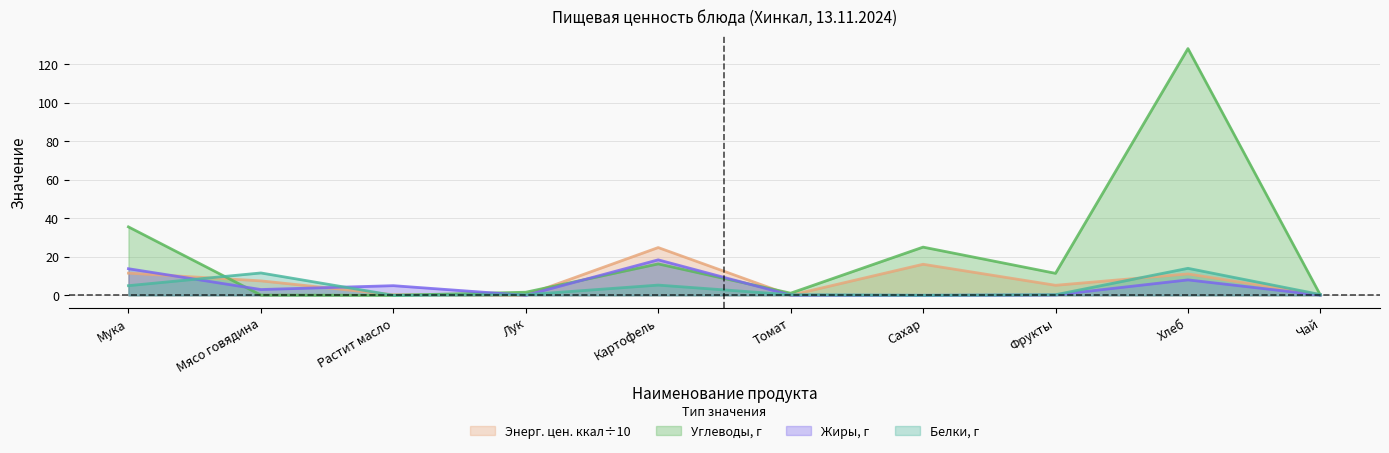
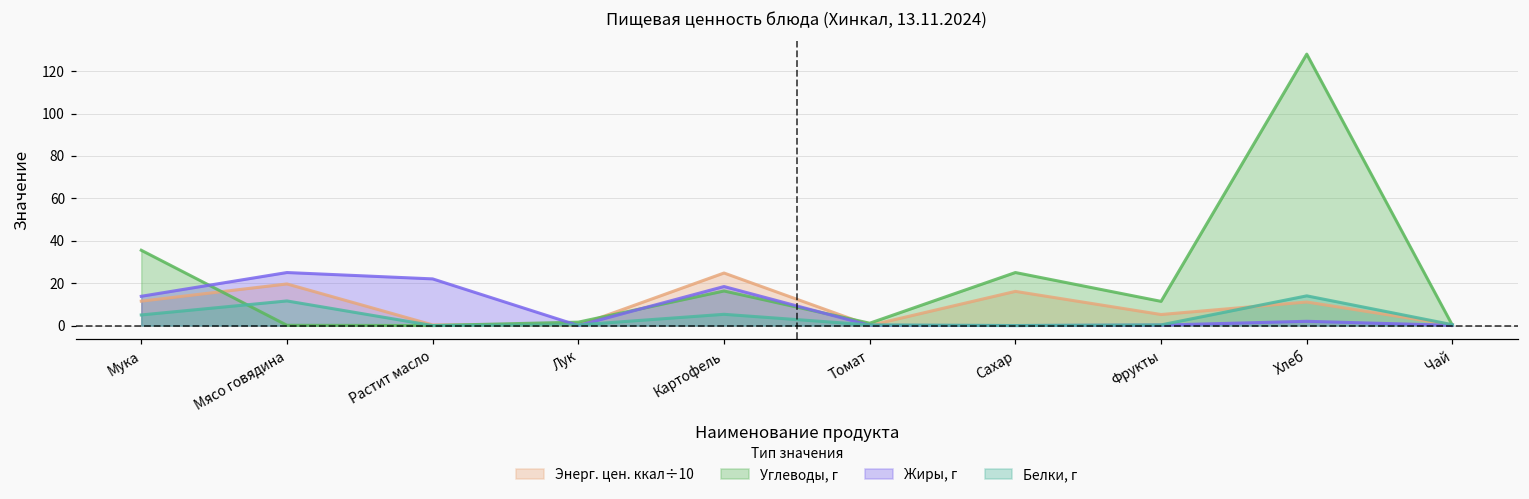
  {
    "Энерг. цен. ккал÷10": {
      "Мука": 12,
-     "Мясо говядина": 7,
+     "Мясо говядина": 20,
      "Картофель": 25,
      "Сахар": 16,
      "Фрукты": 5,
      "Хлеб": 11
    },
    "Жиры, г": {
      "Мука": 14,
-     "Мясо говядина": 3,
-     "Растит масло": 5,
+     "Мясо говядина": 25,
+     "Растит масло": 22,
      "Картофель": 18,
-     "Хлеб": 8
+     "Хлеб": 2
    }
  }
